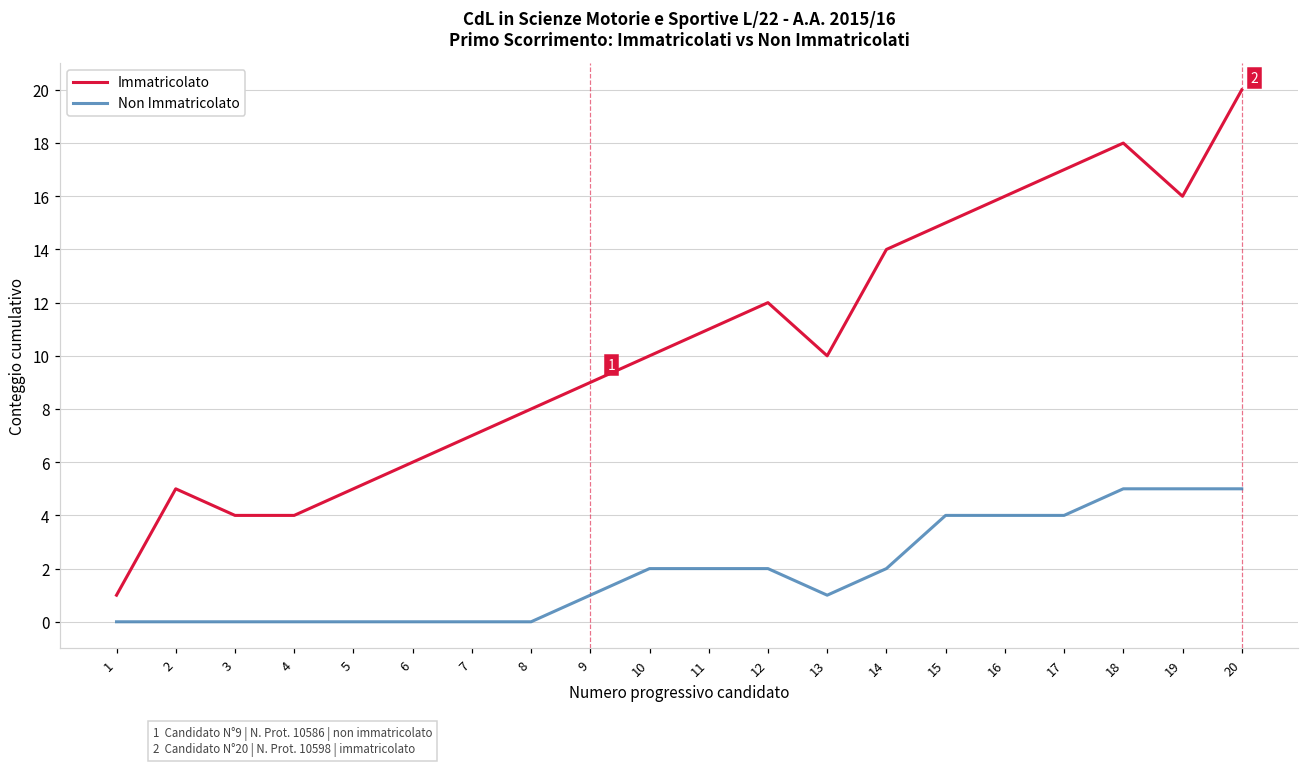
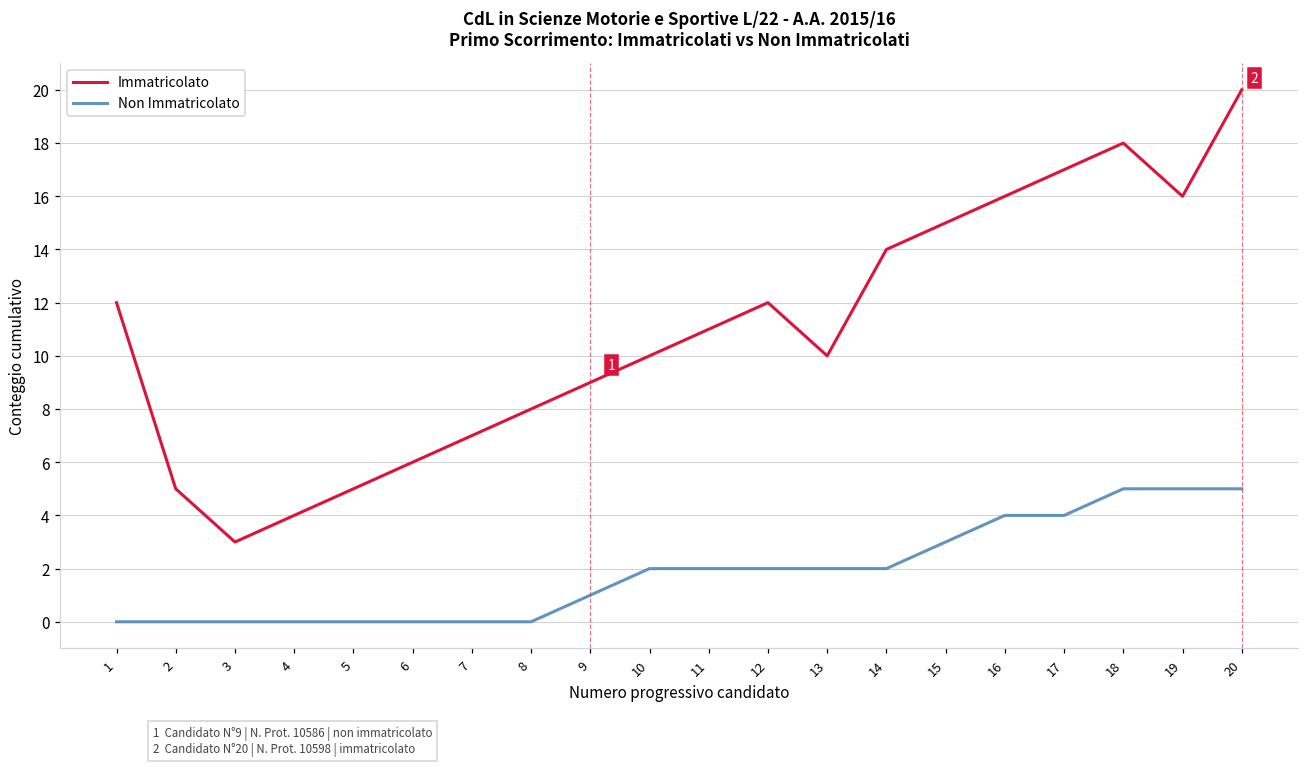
  {
    "Immatricolato": {
-     "1": 1,
+     "1": 12,
      "2": 5,
-     "3": 4,
+     "3": 3,
      "4": 4,
      "5": 5,
      "6": 6,
      "7": 7,
      "8": 8,
      "10": 10,
      "11": 11,
      "12": 12,
      "13": 10,
      "14": 14,
      "15": 15,
      "16": 16,
      "17": 17,
      "18": 18,
      "19": 16
    },
    "Non Immatricolato": {
      "1": 0,
      "2": 0,
      "3": 0,
      "4": 0,
      "5": 0,
      "6": 0,
      "7": 0,
      "8": 0,
      "9": 1,
      "10": 2,
      "11": 2,
      "12": 2,
-     "13": 1,
+     "13": 2,
      "14": 2,
-     "15": 4,
+     "15": 3,
      "16": 4,
      "17": 4,
      "18": 5,
      "19": 5,
      "20": 5
    }
  }
